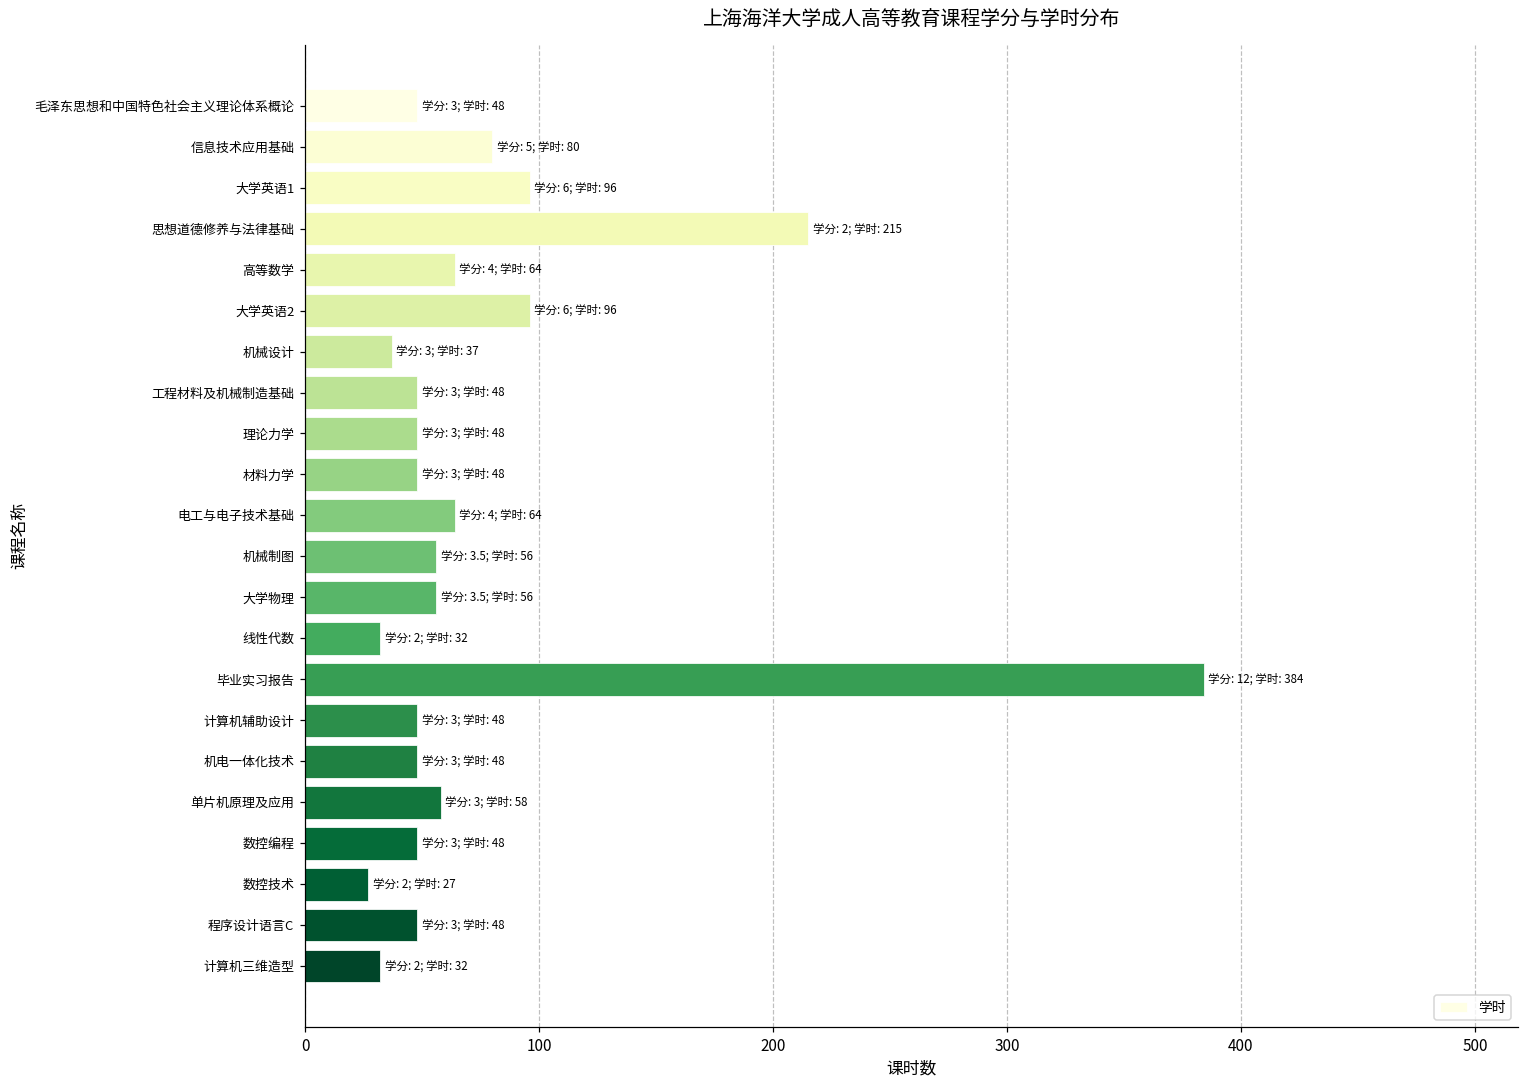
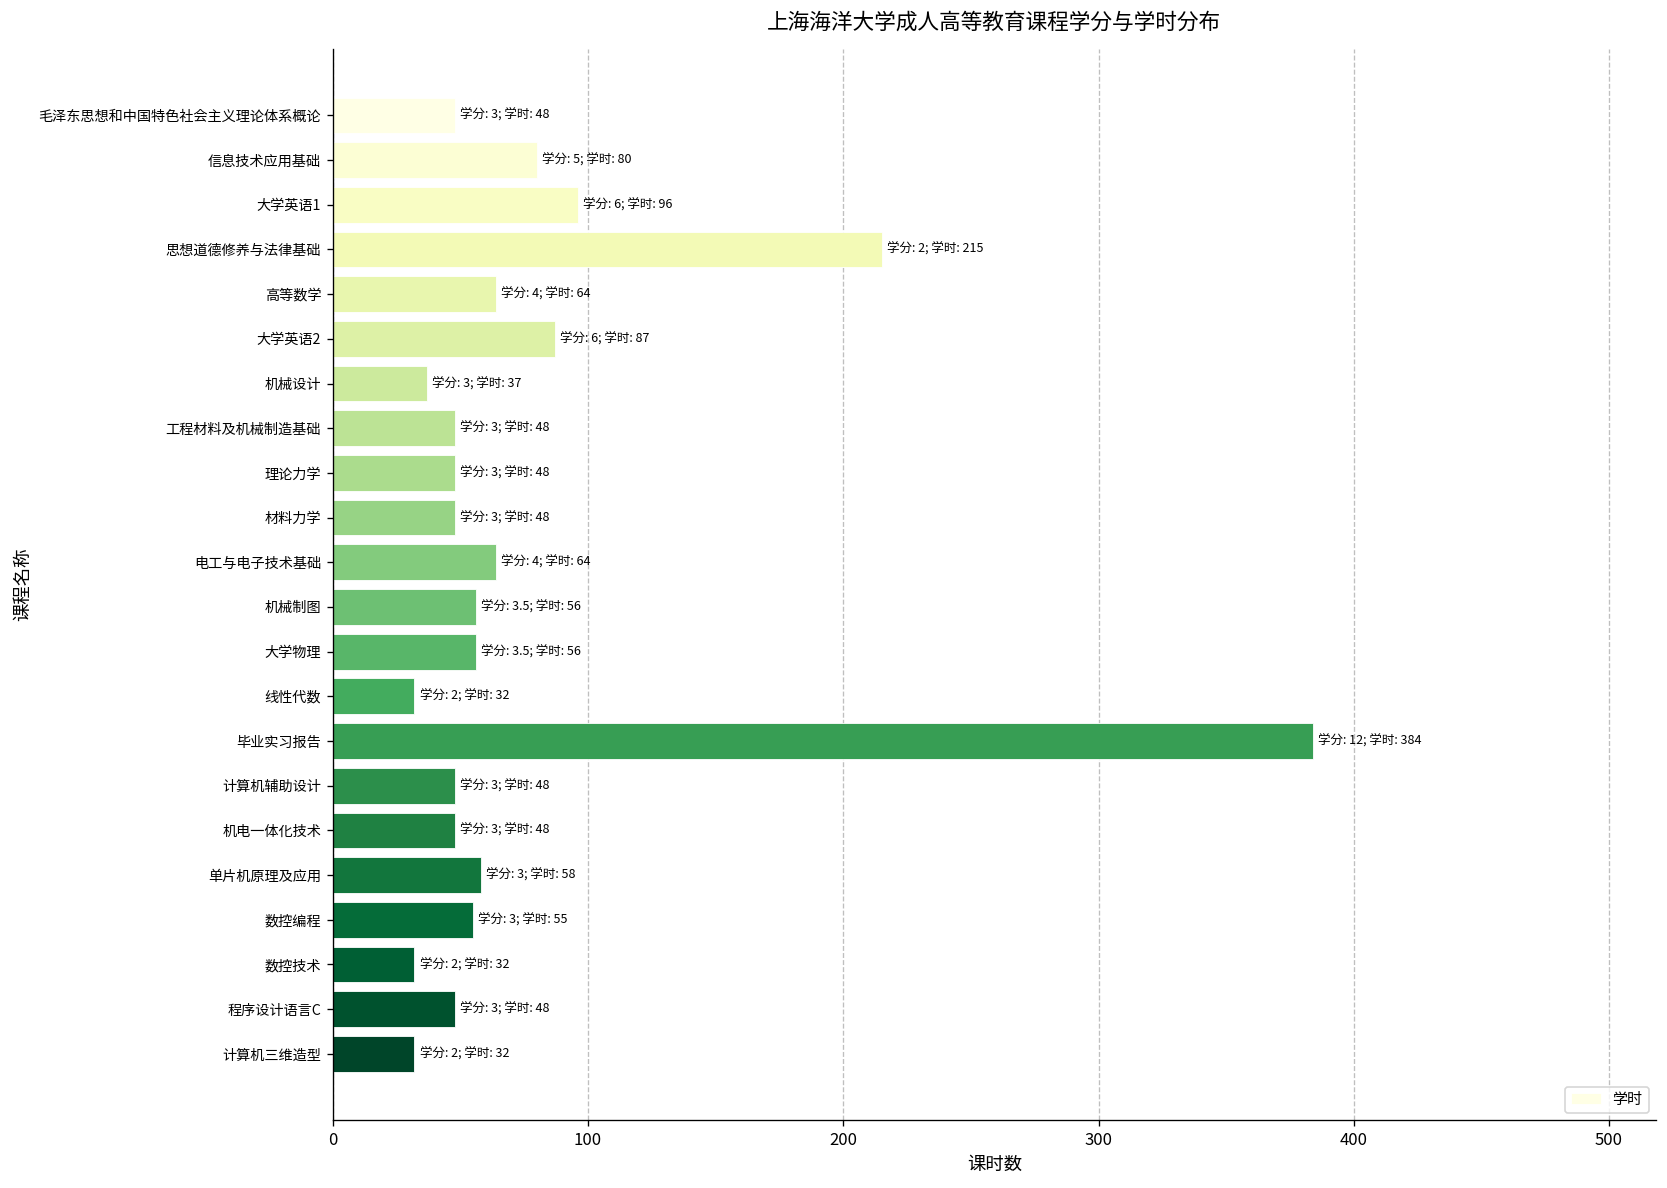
  {
    "毛泽东思想和中国特色社会主义理论体系概论": 48,
    "信息技术应用基础": 80,
    "大学英语1": 96,
    "思想道德修养与法律基础": 215,
    "高等数学": 64,
-   "大学英语2": 96,
+   "大学英语2": 87,
    "机械设计": 37,
    "工程材料及机械制造基础": 48,
    "理论力学": 48,
    "材料力学": 48,
    "电工与电子技术基础": 64,
    "机械制图": 56,
    "大学物理": 56,
    "线性代数": 32,
    "毕业实习报告": 384,
    "计算机辅助设计": 48,
    "机电一体化技术": 48,
    "单片机原理及应用": 58,
-   "数控编程": 48,
-   "数控技术": 27,
+   "数控编程": 55,
+   "数控技术": 32,
    "程序设计语言C": 48,
    "计算机三维造型": 32
  }
